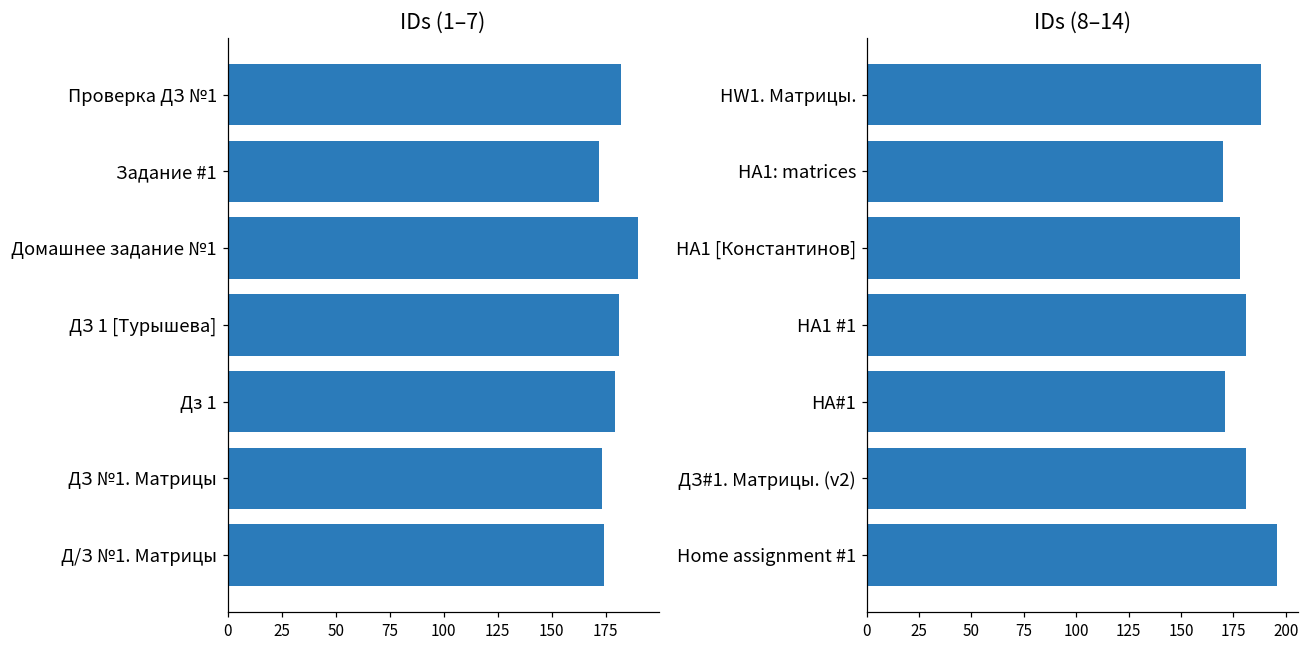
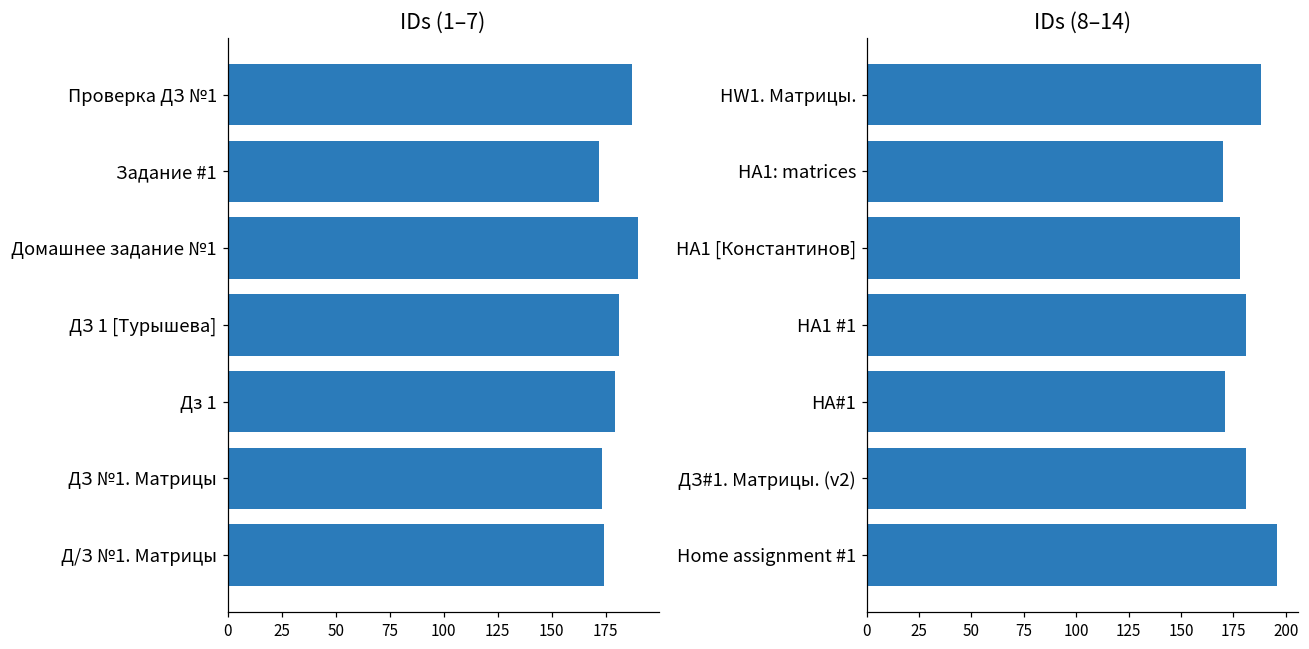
  {
    "IDs (1–7)": {
-     "Проверка ДЗ №1": 182,
+     "Проверка ДЗ №1": 187,
      "Задание #1": 172,
      "Домашнее задание №1": 190,
      "ДЗ 1 [Турышева]": 181,
      "Дз 1": 179,
      "ДЗ №1. Матрицы": 173,
      "Д/З №1. Матрицы": 174
    },
    "IDs (8–14)": {
      "HW1. Матрицы.": 188,
      "HA1: matrices": 170,
      "HA1 [Константинов]": 178,
      "HA1 #1": 181,
      "HA#1": 171,
      "ДЗ#1. Матрицы. (v2)": 181,
      "Home assignment #1": 196
    }
  }
